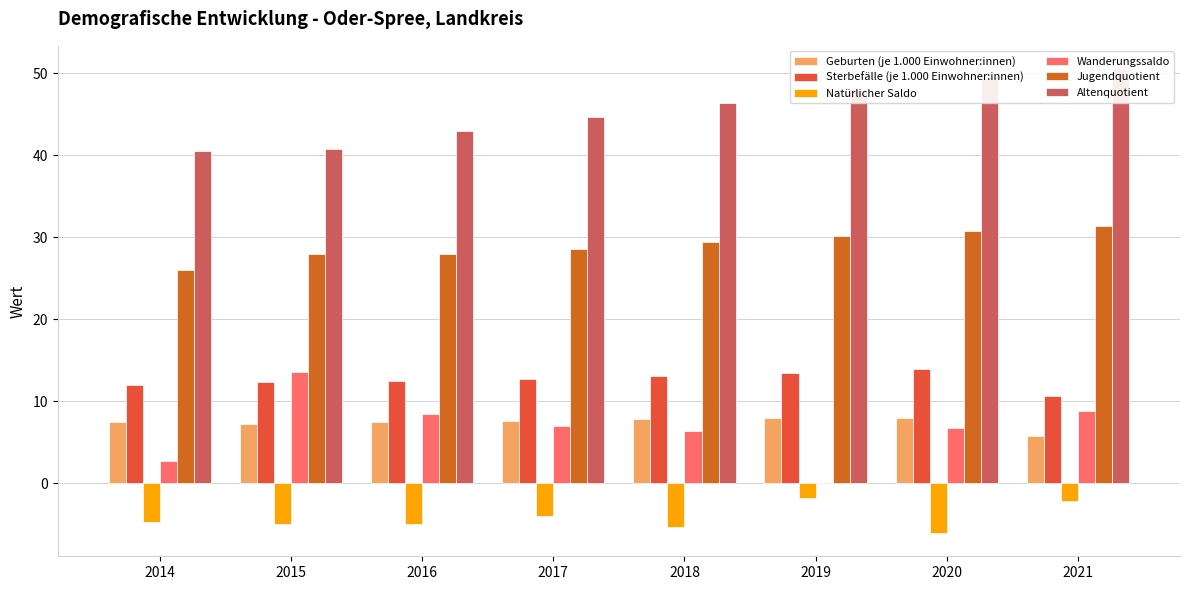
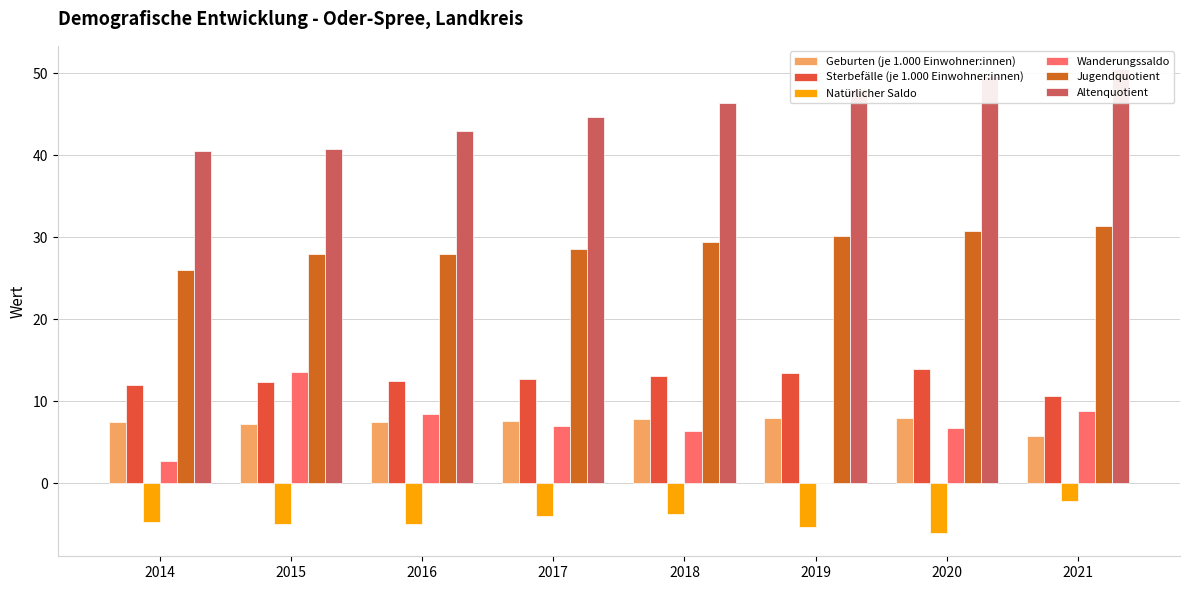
  {
    "Natürlicher Saldo": {
      "2014": -5,
      "2015": -5,
      "2016": -5,
      "2017": -4,
-     "2018": -5,
-     "2019": -2,
+     "2018": -4,
+     "2019": -5,
      "2020": -6,
      "2021": -2
    }
  }
